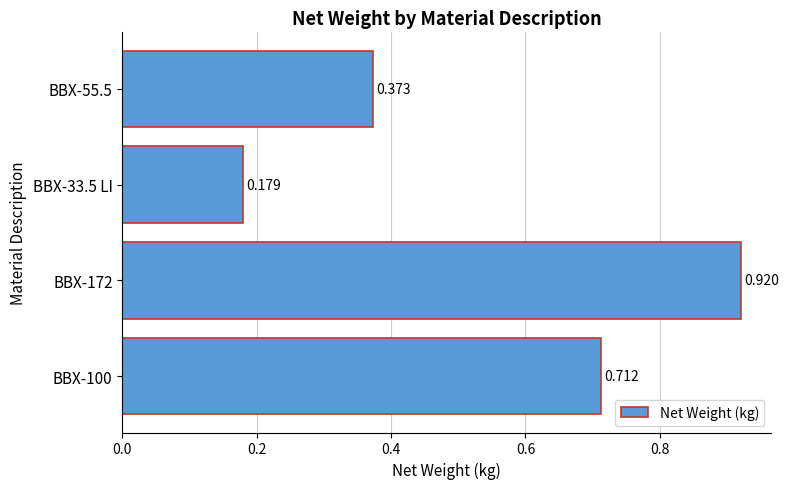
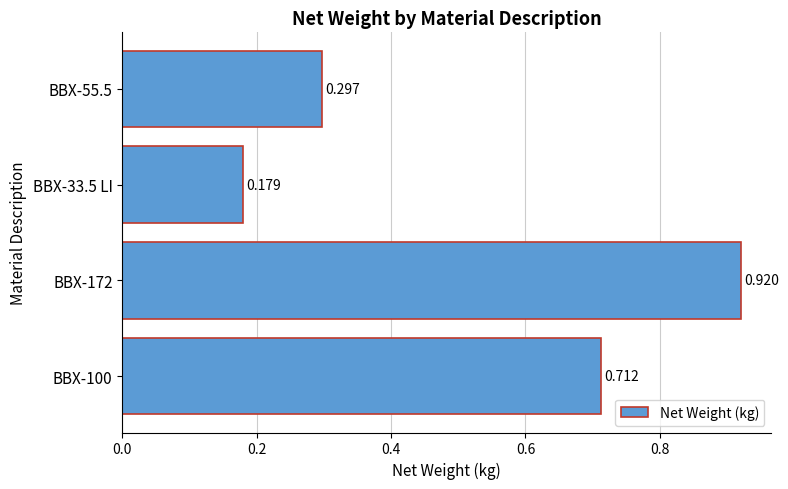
  {
-   "BBX-55.5": 0.373,
+   "BBX-55.5": 0.297,
    "BBX-33.5 LI": 0.179,
    "BBX-172": 0.920,
    "BBX-100": 0.712
  }
